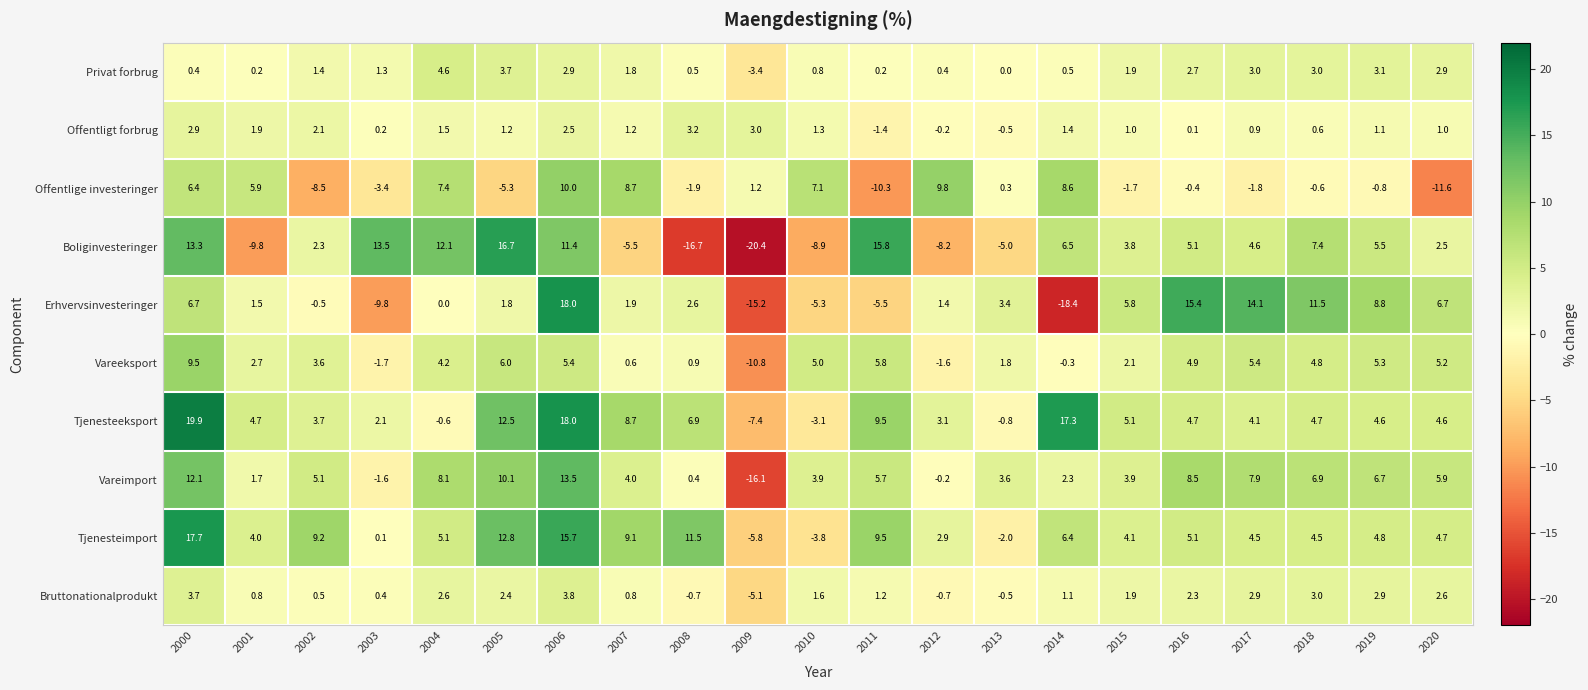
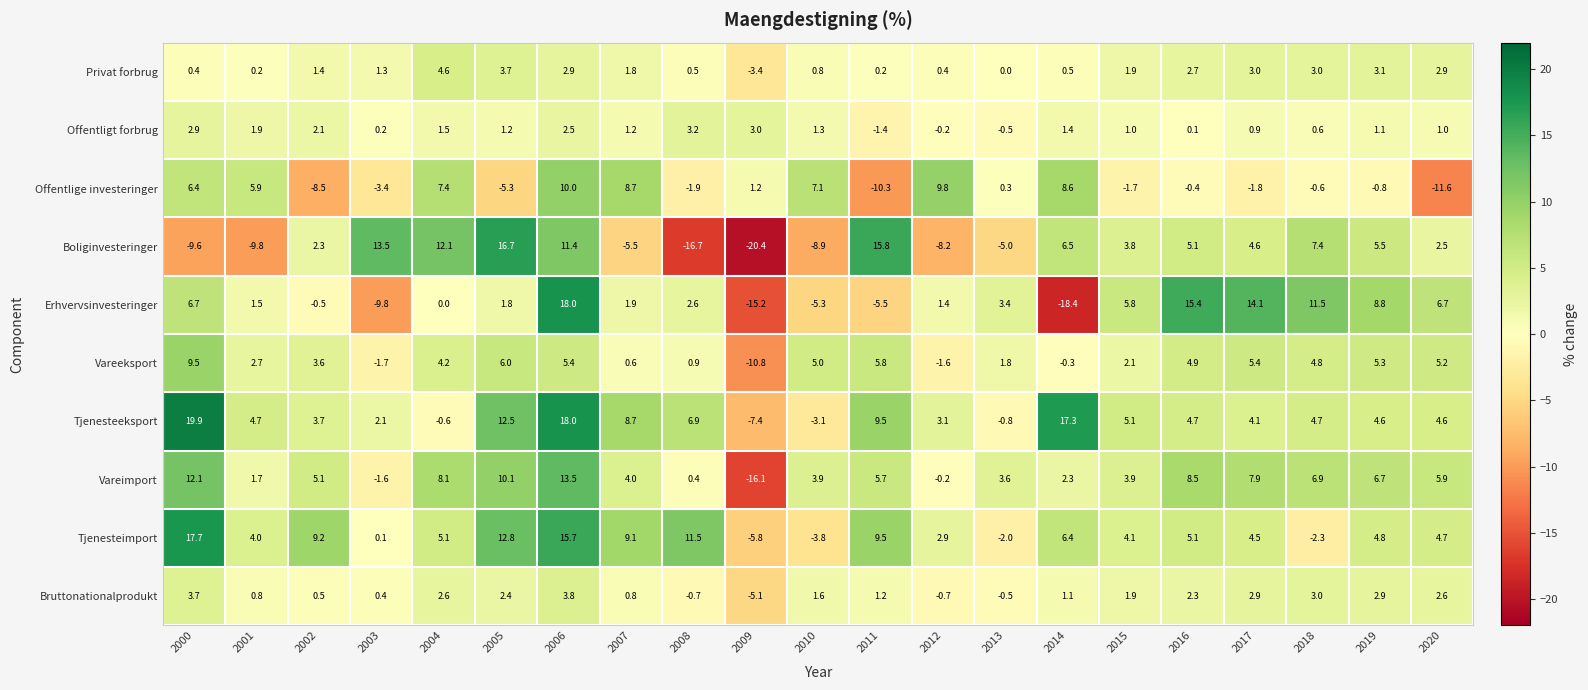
  {
    "Boliginvesteringer": {
-     "2000": 13.3,
+     "2000": -9.6,
      "2001": -9.8,
      "2002": 2.3,
      "2003": 13.5,
      "2004": 12.1,
      "2005": 16.7,
      "2006": 11.4,
      "2007": -5.5,
      "2008": -16.7,
      "2009": -20.4,
      "2010": -8.9,
      "2011": 15.8,
      "2012": -8.2,
      "2013": -5.0,
      "2014": 6.5,
      "2015": 3.8,
      "2016": 5.1,
      "2017": 4.6,
      "2018": 7.4,
      "2019": 5.5,
      "2020": 2.5
    },
    "Tjenesteimport": {
      "2000": 17.7,
      "2001": 4.0,
      "2002": 9.2,
      "2003": 0.1,
      "2004": 5.1,
      "2005": 12.8,
      "2006": 15.7,
      "2007": 9.1,
      "2008": 11.5,
      "2009": -5.8,
      "2010": -3.8,
      "2011": 9.5,
      "2012": 2.9,
      "2013": -2.0,
      "2014": 6.4,
      "2015": 4.1,
      "2016": 5.1,
      "2017": 4.5,
-     "2018": 4.5,
+     "2018": -2.3,
      "2019": 4.8,
      "2020": 4.7
    }
  }
